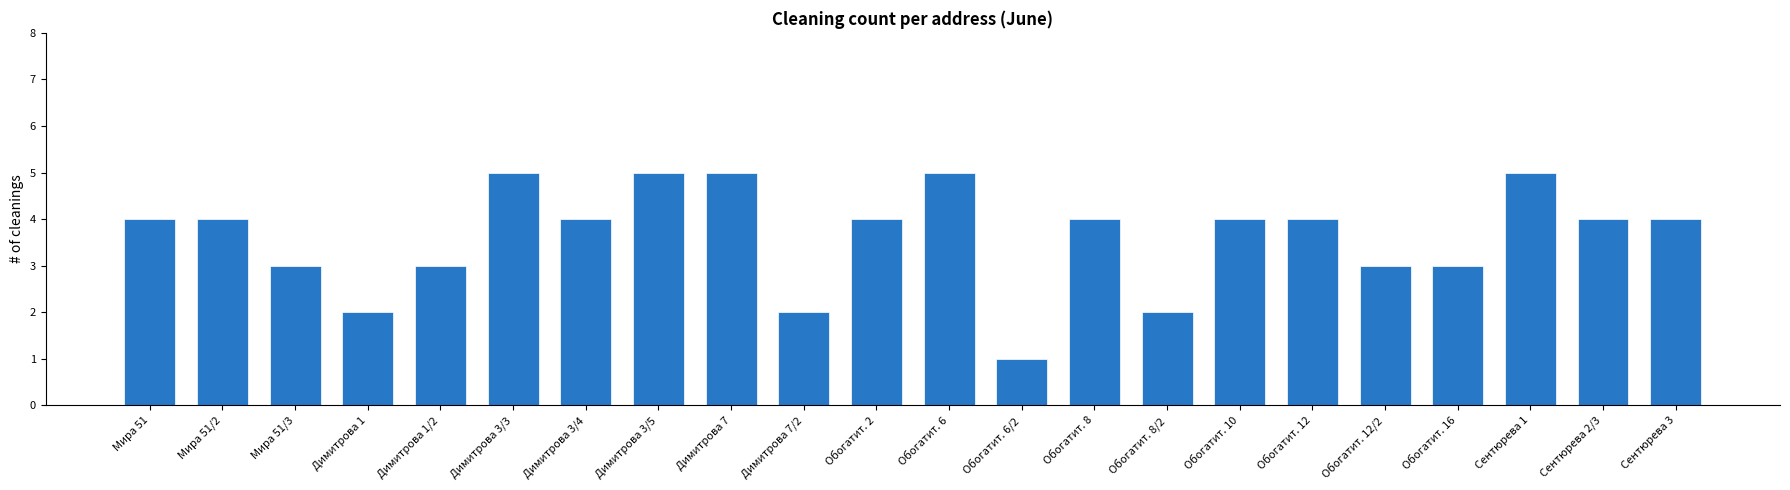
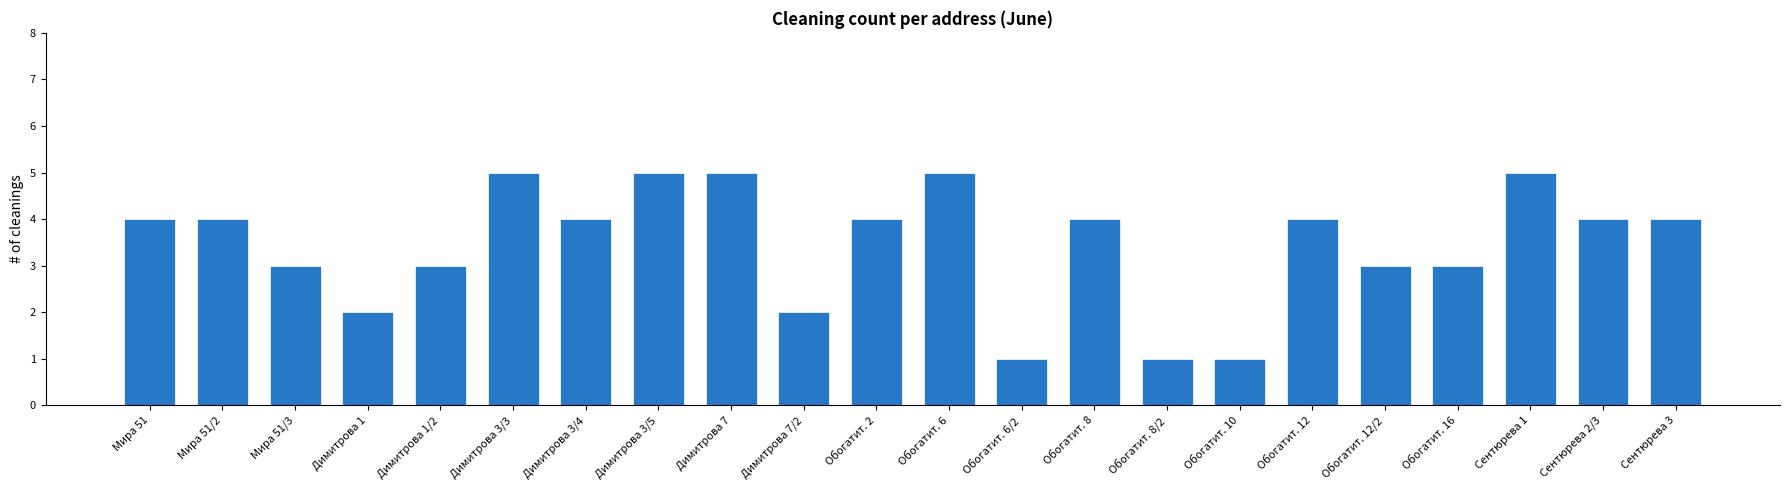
  {
    "Мира 51": 4,
    "Мира 51/2": 4,
    "Мира 51/3": 3,
    "Димитрова 1": 2,
    "Димитрова 1/2": 3,
    "Димитрова 3/3": 5,
    "Димитрова 3/4": 4,
    "Димитрова 3/5": 5,
    "Димитрова 7": 5,
    "Димитрова 7/2": 2,
    "Обогатит. 2": 4,
    "Обогатит. 6": 5,
    "Обогатит. 6/2": 1,
    "Обогатит. 8": 4,
-   "Обогатит. 8/2": 2,
-   "Обогатит. 10": 4,
+   "Обогатит. 8/2": 1,
+   "Обогатит. 10": 1,
    "Обогатит. 12": 4,
    "Обогатит. 12/2": 3,
    "Обогатит. 16": 3,
    "Сентюрева 1": 5,
    "Сентюрева 2/3": 4,
    "Сентюрева 3": 4
  }
